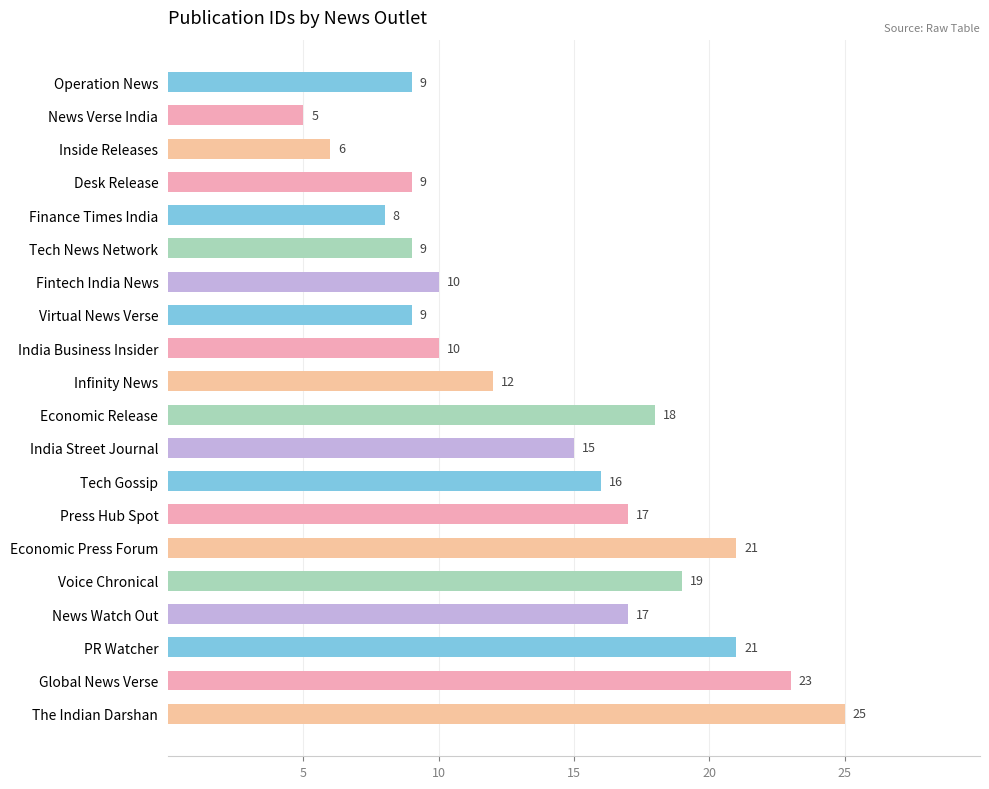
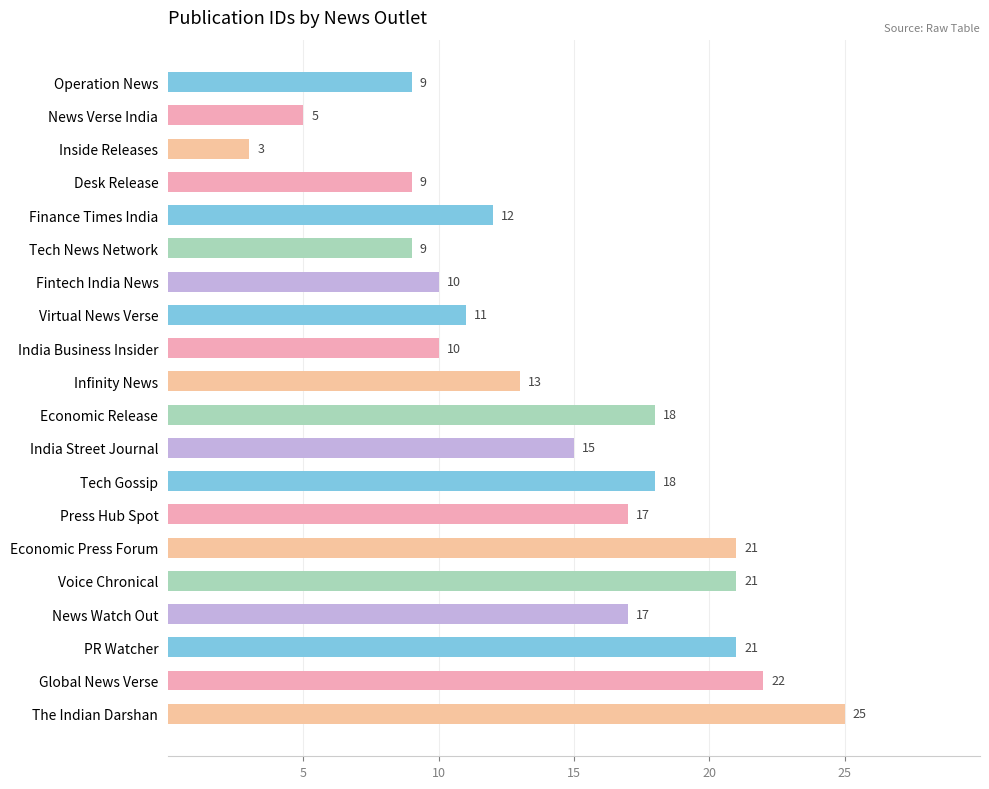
  {
    "Operation News": 9,
    "News Verse India": 5,
-   "Inside Releases": 6,
+   "Inside Releases": 3,
    "Desk Release": 9,
-   "Finance Times India": 8,
+   "Finance Times India": 12,
    "Tech News Network": 9,
    "Fintech India News": 10,
-   "Virtual News Verse": 9,
+   "Virtual News Verse": 11,
    "India Business Insider": 10,
-   "Infinity News": 12,
+   "Infinity News": 13,
    "Economic Release": 18,
    "India Street Journal": 15,
-   "Tech Gossip": 16,
+   "Tech Gossip": 18,
    "Press Hub Spot": 17,
    "Economic Press Forum": 21,
-   "Voice Chronical": 19,
+   "Voice Chronical": 21,
    "News Watch Out": 17,
    "PR Watcher": 21,
-   "Global News Verse": 23,
+   "Global News Verse": 22,
    "The Indian Darshan": 25
  }
